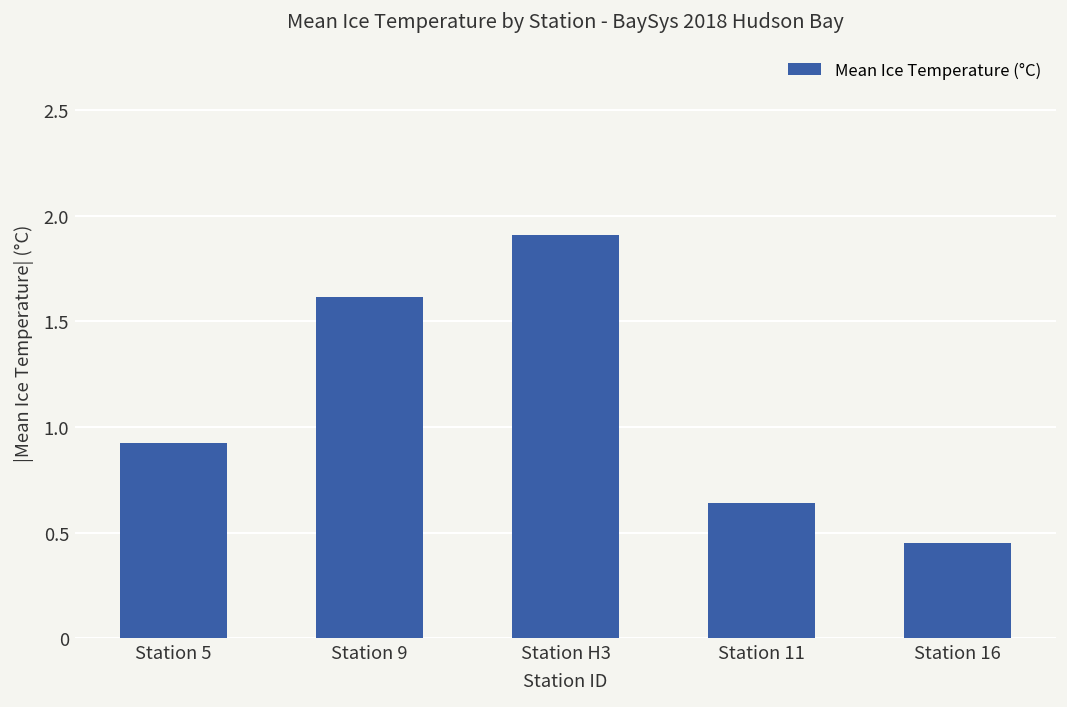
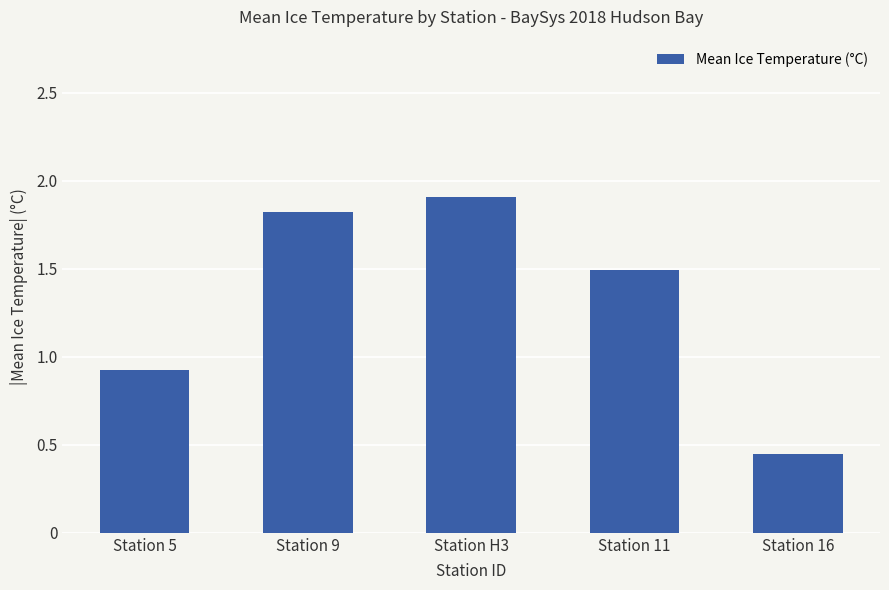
  {
    "Station 5": 0.93,
-   "Station 9": 1.62,
+   "Station 9": 1.82,
    "Station H3": 1.91,
-   "Station 11": 0.64,
+   "Station 11": 1.49,
    "Station 16": 0.45
  }
